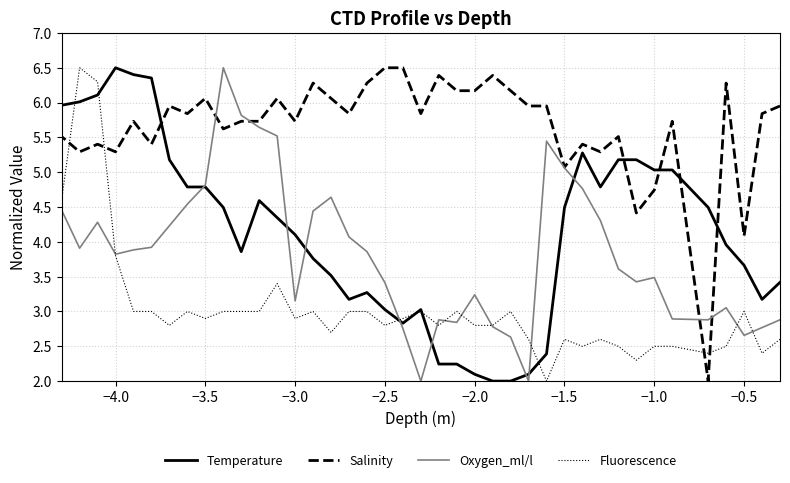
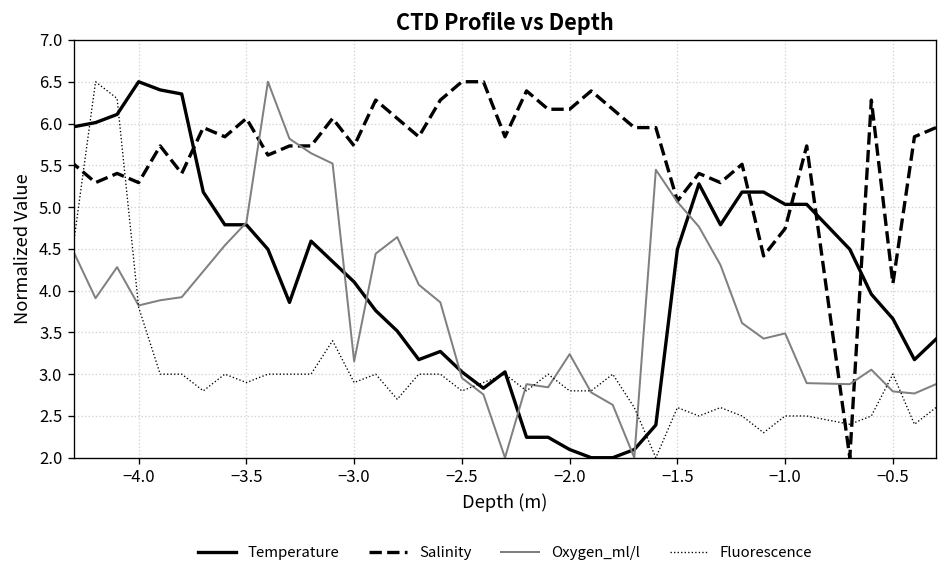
  {
    "Oxygen_ml/l": {
      "−3.0": 3.2,
-     "−2.5": 3.4,
+     "−2.5": 3.0,
      "−2.0": 3.2,
      "−1.0": 3.5,
-     "−0.5": 2.7
+     "−0.5": 2.8
    }
  }
